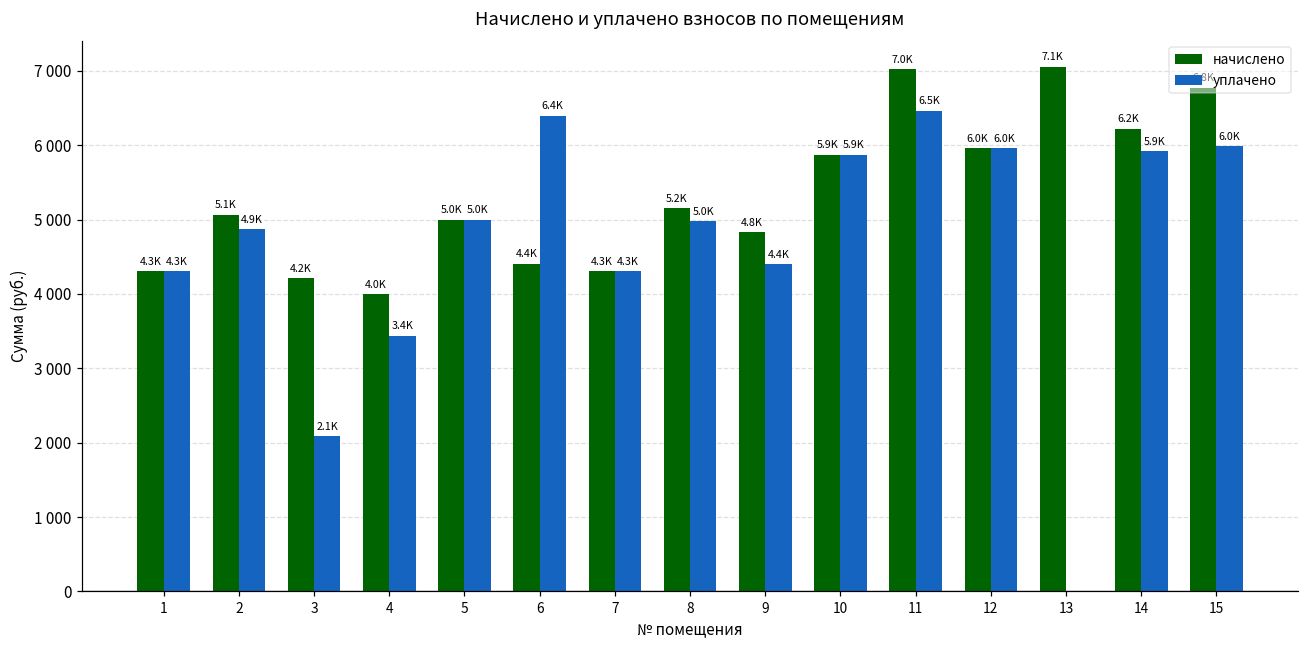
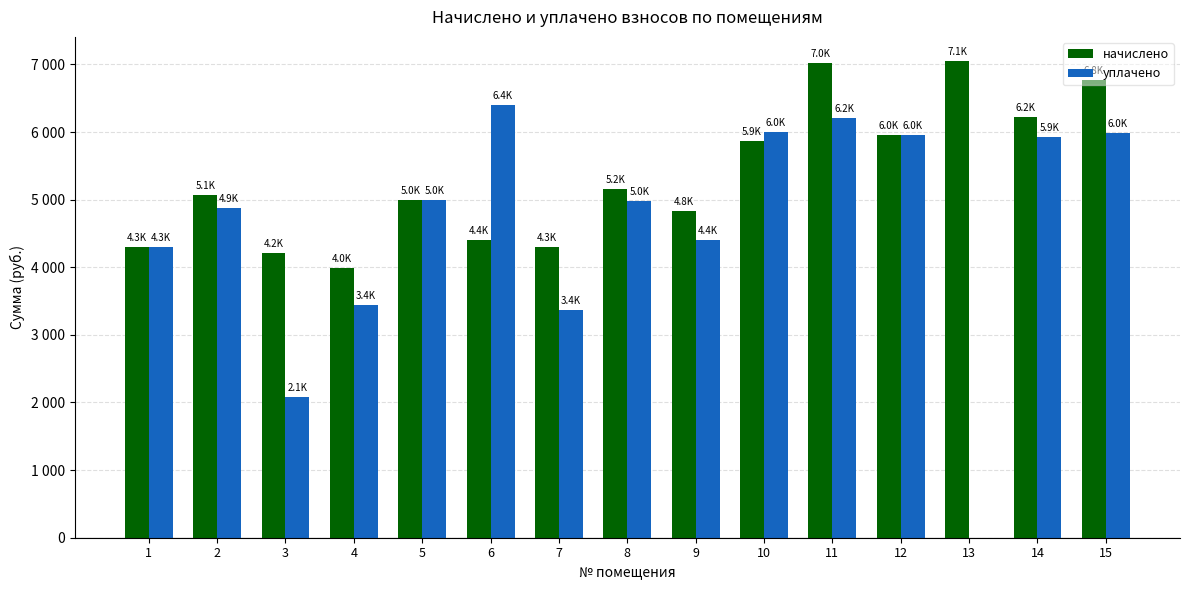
  {
    "начислено": {
      "1": "4.3K",
      "2": "5.1K",
      "3": "4.2K",
      "4": "4.0K",
      "5": "5.0K",
      "6": "4.4K",
      "7": "4.3K",
      "8": "5.2K",
      "9": "4.8K",
      "10": "5.9K",
      "11": "7.0K",
      "12": "6.0K",
      "13": "7.1K",
      "14": "6.2K"
    },
    "уплачено": {
      "1": "4.3K",
      "2": "4.9K",
      "3": "2.1K",
      "4": "3.4K",
      "5": "5.0K",
      "6": "6.4K",
-     "7": "4.3K",
+     "7": "3.4K",
      "8": "5.0K",
      "9": "4.4K",
-     "10": "5.9K",
-     "11": "6.5K",
+     "10": "6.0K",
+     "11": "6.2K",
      "12": "6.0K",
      "14": "5.9K",
      "15": "6.0K"
    }
  }
